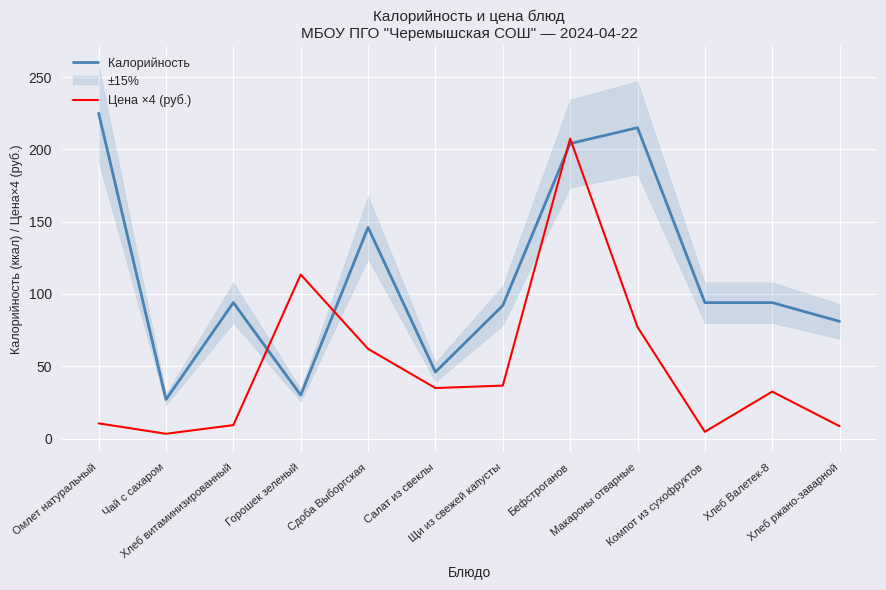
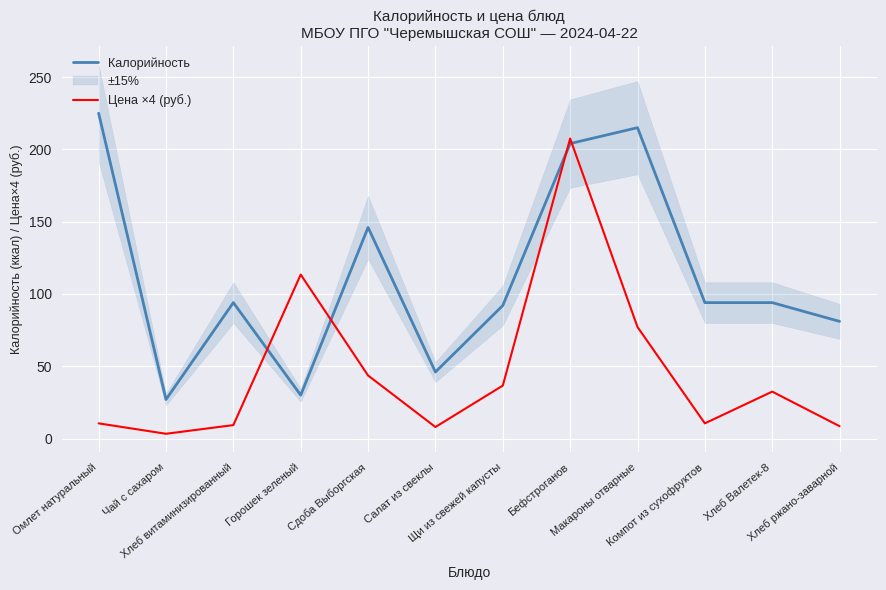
  {
    "Цена ×4 (руб.)": {
      "Омлет натуральный": 10,
      "Чай с сахаром": 3,
      "Хлеб витаминизированный": 9,
      "Горошек зеленый": 113,
-     "Сдоба Выборгская": 62,
-     "Салат из свеклы": 35,
+     "Сдоба Выборгская": 44,
+     "Салат из свеклы": 8,
      "Щи из свежей капусты": 37,
      "Бефстроганов": 207,
      "Макароны отварные": 77,
-     "Компот из сухофруктов": 5,
+     "Компот из сухофруктов": 10,
      "Хлеб Валетек-8": 32,
      "Хлеб ржано-заварной": 9
    }
  }
